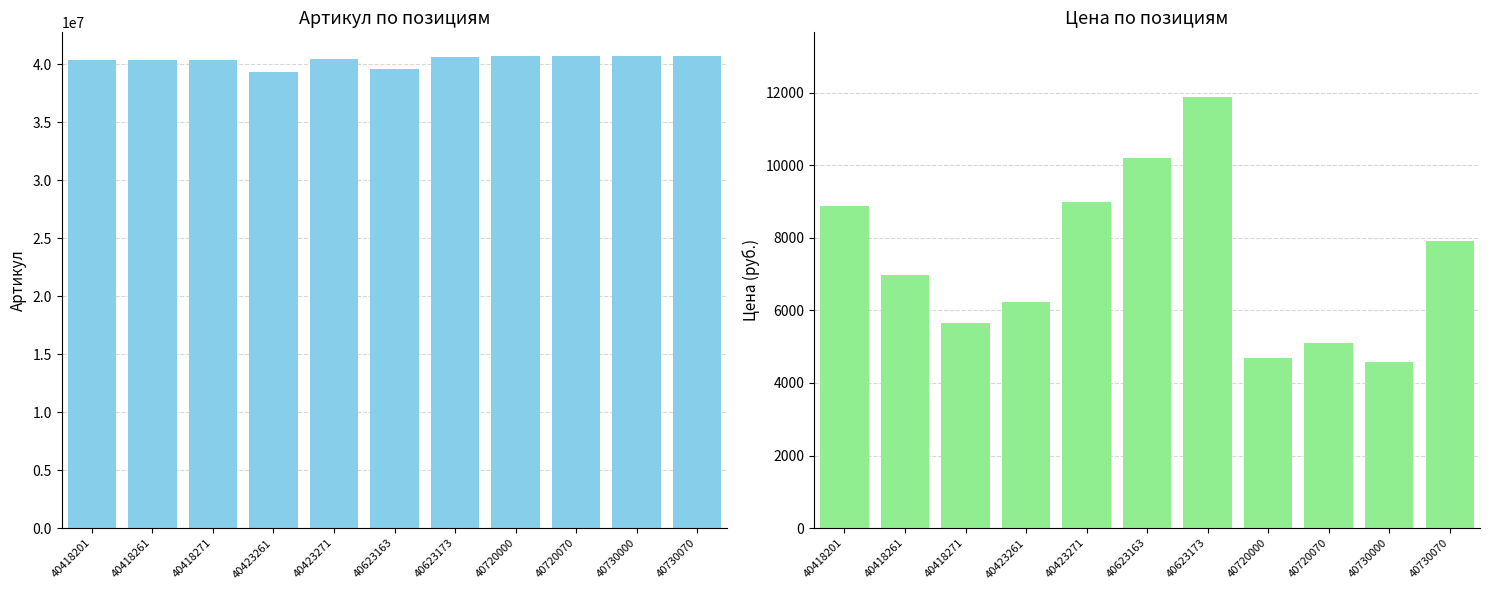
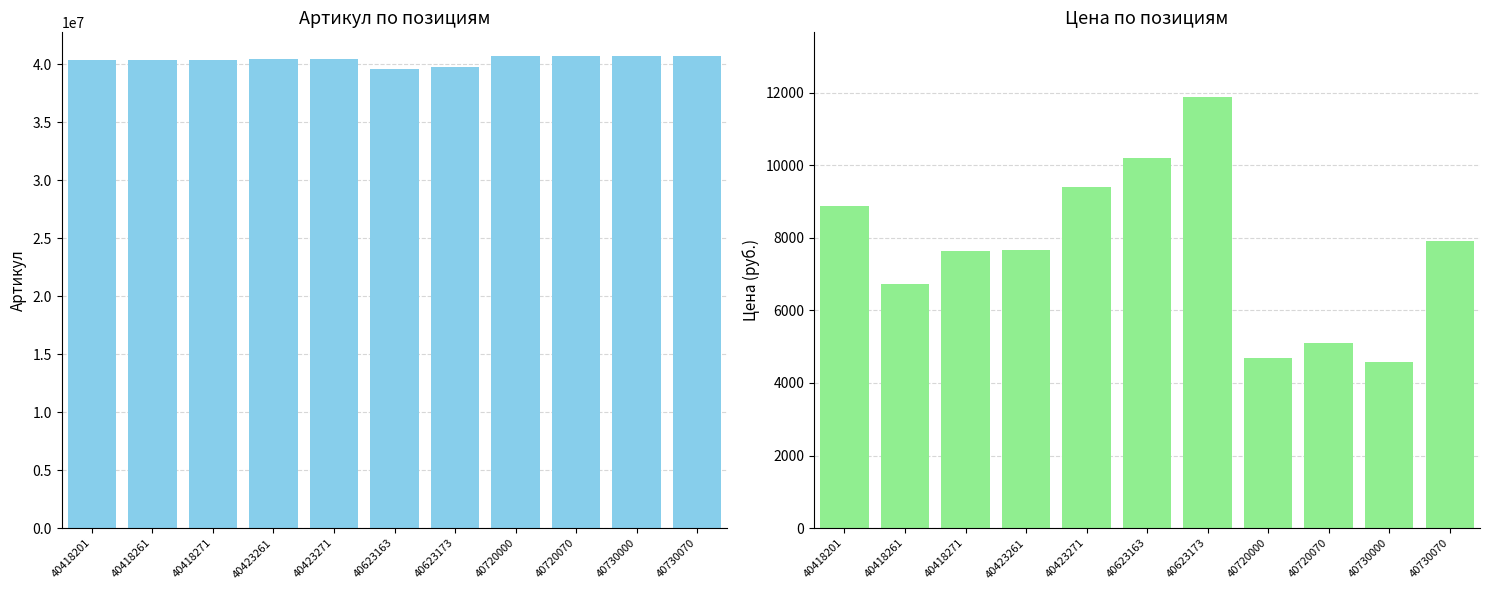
  {
    "Артикул по позициям": {
      "40418201": 40400000,
      "40418261": 40400000,
      "40418271": 40400000,
-     "40423261": 39300000,
+     "40423261": 40400000,
      "40423271": 40400000,
      "40623163": 39600000,
-     "40623173": 40600000,
+     "40623173": 39700000,
      "40720000": 40700000,
      "40720070": 40700000,
      "40730000": 40700000,
      "40730070": 40700000
    },
    "Цена по позициям": {
      "40418201": 8900,
-     "40418261": 7000,
-     "40418271": 5600,
-     "40423261": 6200,
-     "40423271": 9000,
+     "40418261": 6700,
+     "40418271": 7600,
+     "40423261": 7700,
+     "40423271": 9400,
      "40623163": 10200,
      "40623173": 11900,
      "40720000": 4700,
      "40720070": 5100,
      "40730000": 4600,
      "40730070": 7900
    }
  }
